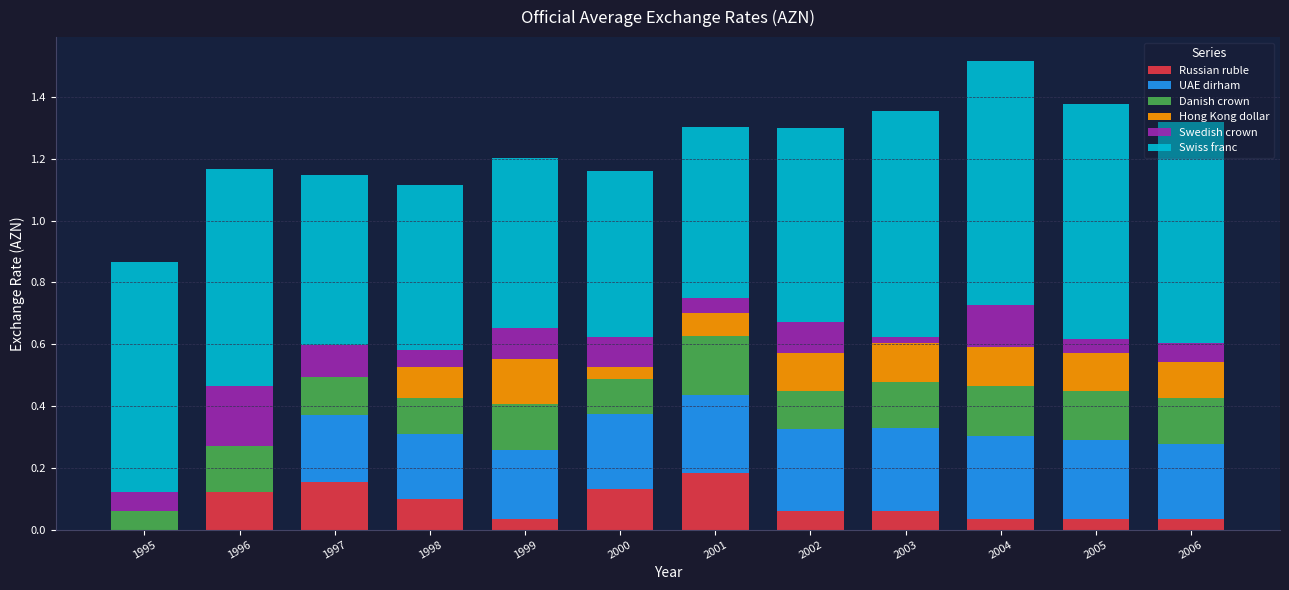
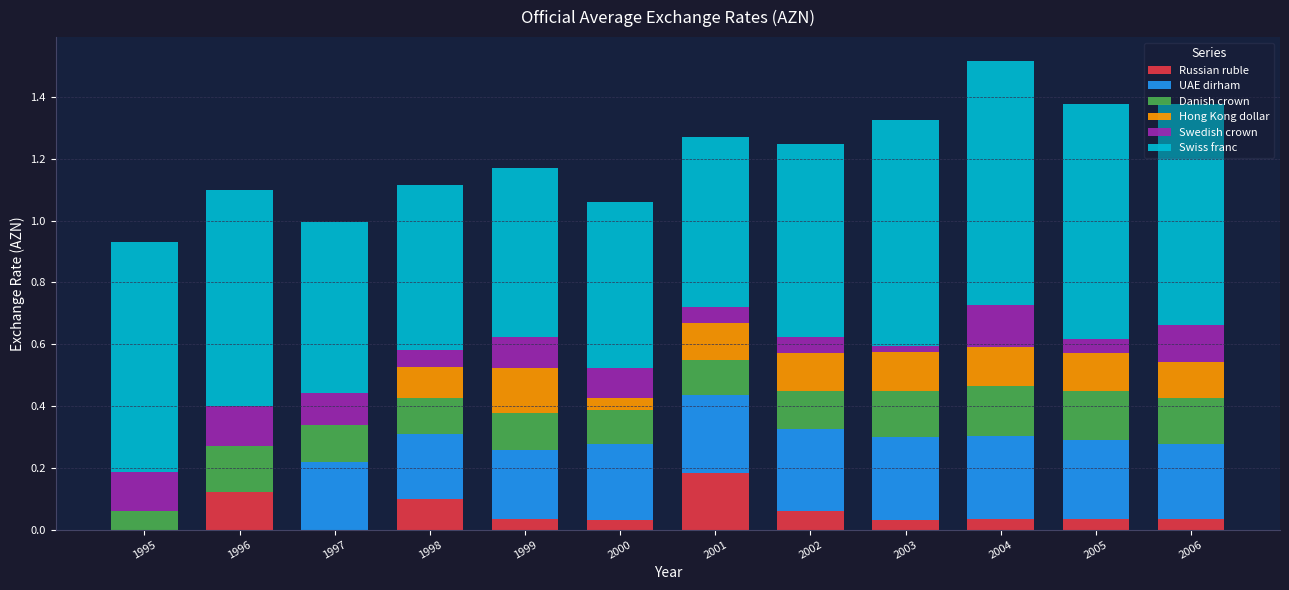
  {
    "Russian ruble": {
      "1996": 0.12,
-     "1997": 0.15,
+     "1997": 0.00,
      "1998": 0.10,
      "1999": 0.03,
-     "2000": 0.13,
+     "2000": 0.03,
      "2001": 0.18,
      "2002": 0.06,
-     "2003": 0.06,
+     "2003": 0.03,
      "2004": 0.03,
      "2005": 0.03,
      "2006": 0.03
    },
    "Danish crown": {
      "1995": 0.06,
      "1996": 0.15,
      "1997": 0.12,
      "1998": 0.12,
-     "1999": 0.15,
+     "1999": 0.12,
      "2000": 0.11,
-     "2001": 0.19,
+     "2001": 0.11,
      "2002": 0.12,
      "2003": 0.15,
      "2004": 0.16,
      "2005": 0.16,
      "2006": 0.15
    },
    "Hong Kong dollar": {
      "1995": 0.00,
      "1996": 0.00,
      "1997": 0.00,
      "1998": 0.10,
      "1999": 0.15,
      "2000": 0.04,
-     "2001": 0.07,
+     "2001": 0.12,
      "2002": 0.12,
      "2003": 0.13,
      "2004": 0.13,
      "2005": 0.12,
      "2006": 0.11
    },
    "Swedish crown": {
-     "1995": 0.06,
-     "1996": 0.19,
+     "1995": 0.12,
+     "1996": 0.13,
      "1997": 0.10,
      "1998": 0.06,
      "1999": 0.10,
      "2000": 0.10,
      "2001": 0.05,
-     "2002": 0.10,
+     "2002": 0.05,
      "2003": 0.02,
      "2004": 0.13,
      "2005": 0.04,
-     "2006": 0.06
+     "2006": 0.12
    }
  }
